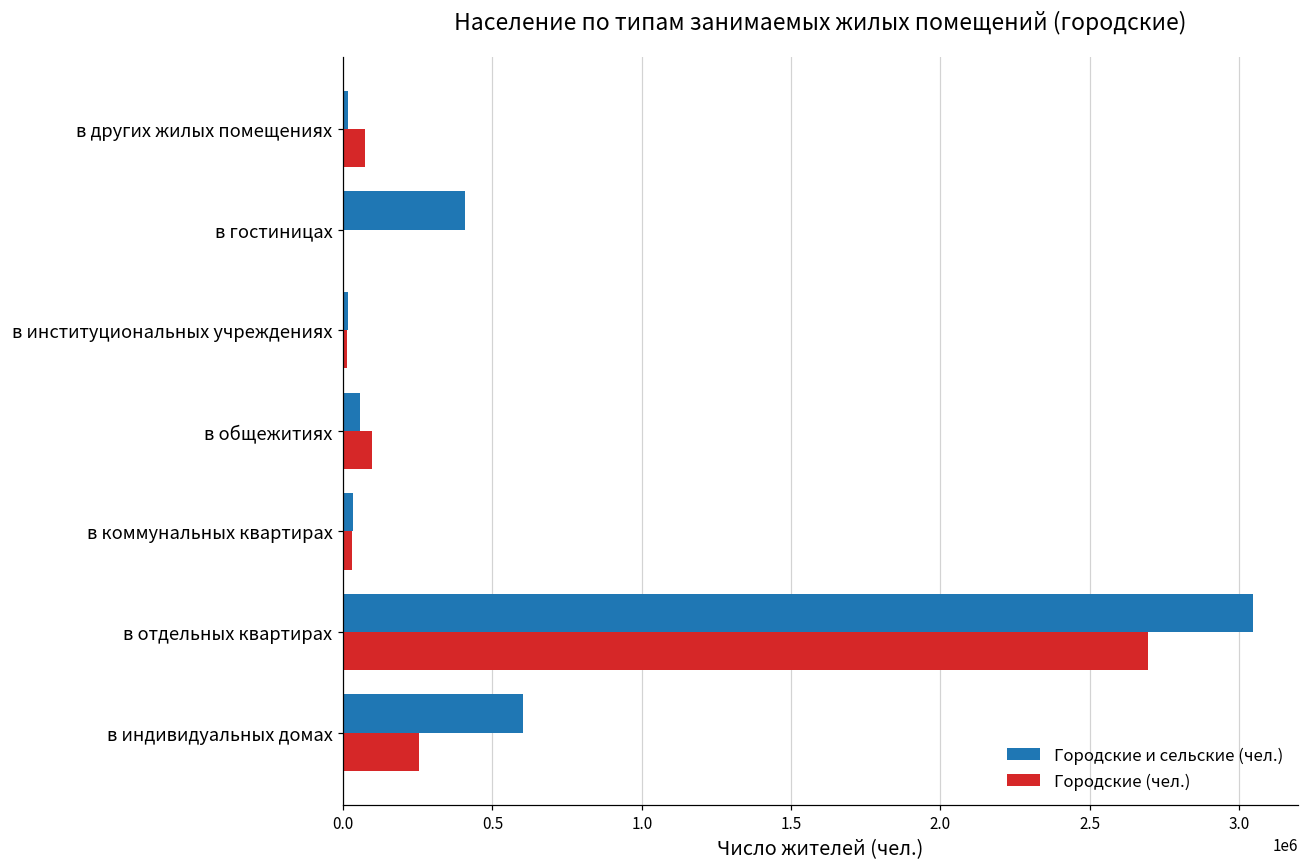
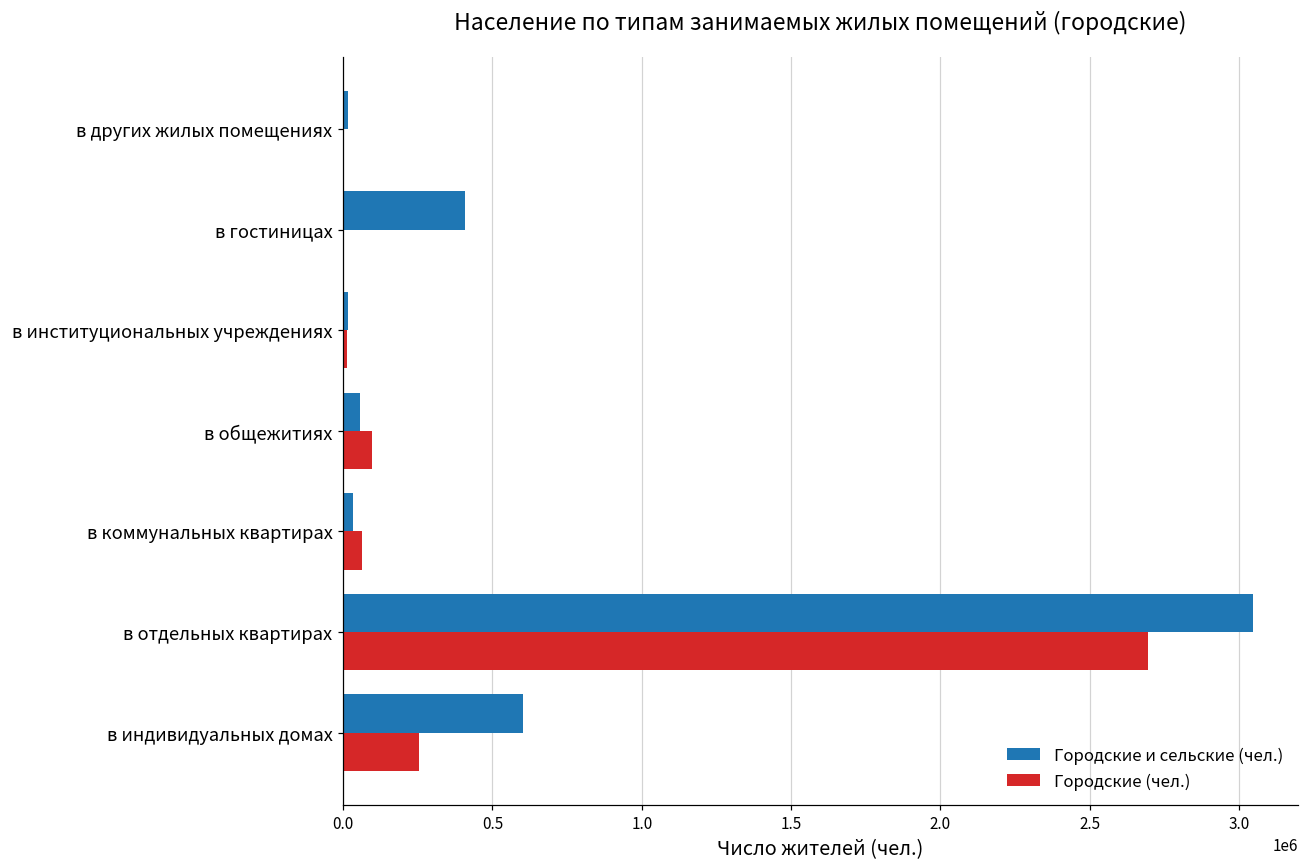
  {
    "Городские и сельские (чел.)": {
      "в других жилых помещениях": 20000,
      "в гостиницах": 410000,
      "в институциональных учреждениях": 20000,
      "в общежитиях": 60000,
      "в коммунальных квартирах": 30000,
      "в отдельных квартирах": 3050000,
      "в индивидуальных домах": 600000
    },
    "Городские (чел.)": {
-     "в других жилых помещениях": 70000,
+     "в других жилых помещениях": 0,
      "в институциональных учреждениях": 10000,
      "в общежитиях": 100000,
-     "в коммунальных квартирах": 30000,
+     "в коммунальных квартирах": 60000,
      "в отдельных квартирах": 2700000,
      "в индивидуальных домах": 250000
    }
  }
